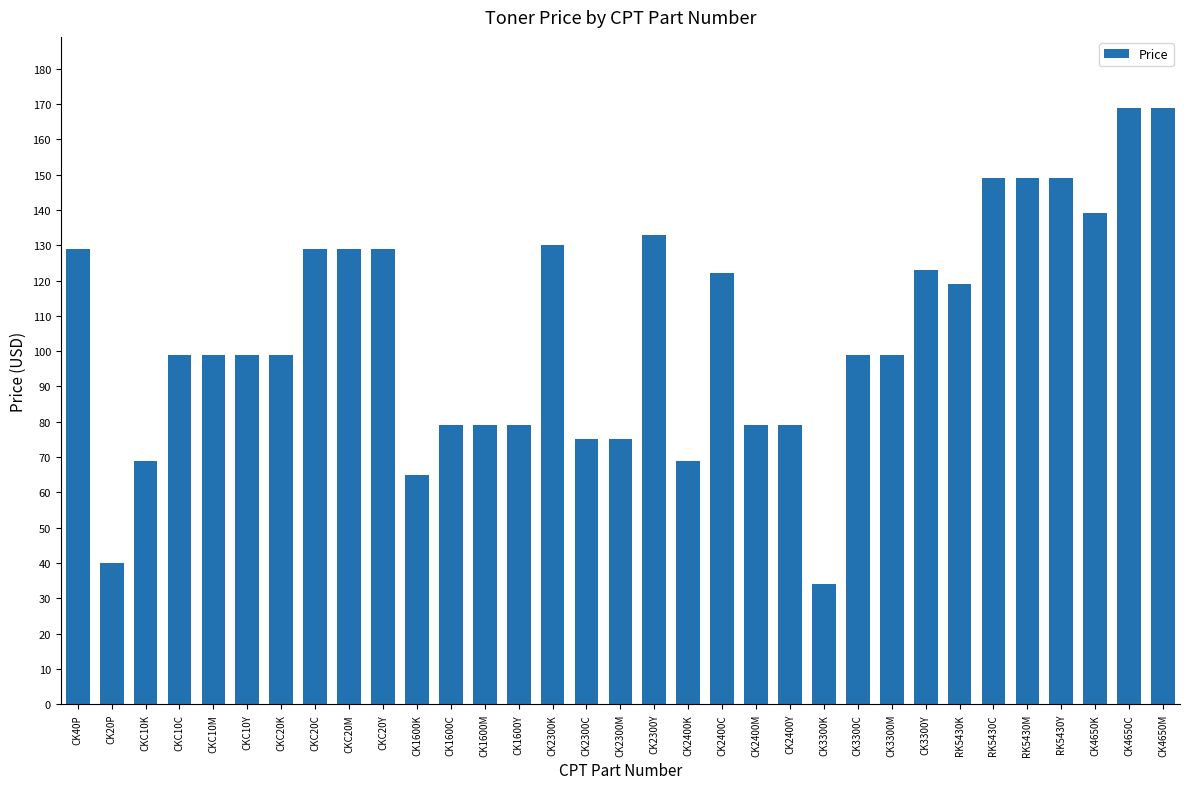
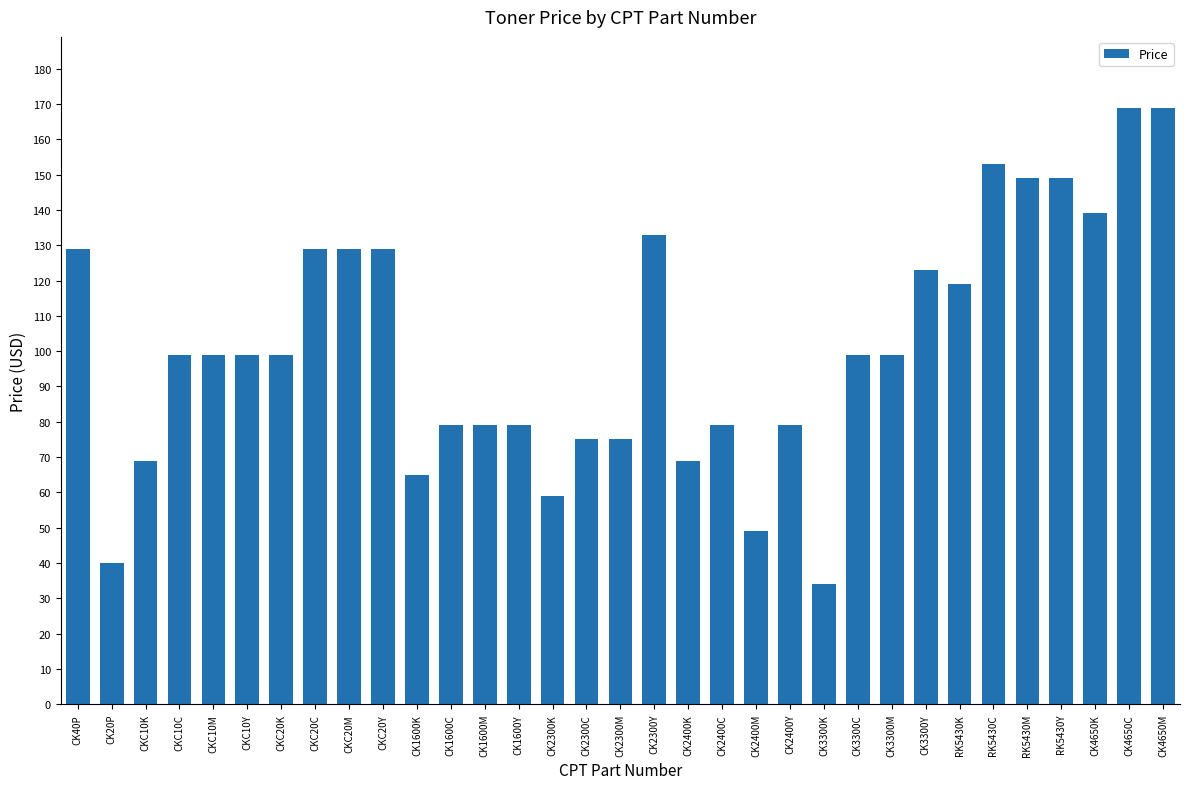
  {
    "CK40P": 129,
    "CK20P": 40,
    "CKC10K": 69,
    "CKC10C": 99,
    "CKC10M": 99,
    "CKC10Y": 99,
    "CKC20K": 99,
    "CKC20C": 129,
    "CKC20M": 129,
    "CKC20Y": 129,
    "CK1600K": 65,
    "CK1600C": 79,
    "CK1600M": 79,
    "CK1600Y": 79,
-   "CK2300K": 130,
+   "CK2300K": 59,
    "CK2300C": 75,
    "CK2300M": 75,
    "CK2300Y": 133,
    "CK2400K": 69,
-   "CK2400C": 122,
-   "CK2400M": 79,
+   "CK2400C": 79,
+   "CK2400M": 49,
    "CK2400Y": 79,
    "CK3300K": 34,
    "CK3300C": 99,
    "CK3300M": 99,
    "CK3300Y": 123,
    "RK5430K": 119,
-   "RK5430C": 149,
+   "RK5430C": 153,
    "RK5430M": 149,
    "RK5430Y": 149,
    "CK4650K": 139,
    "CK4650C": 169,
    "CK4650M": 169
  }
